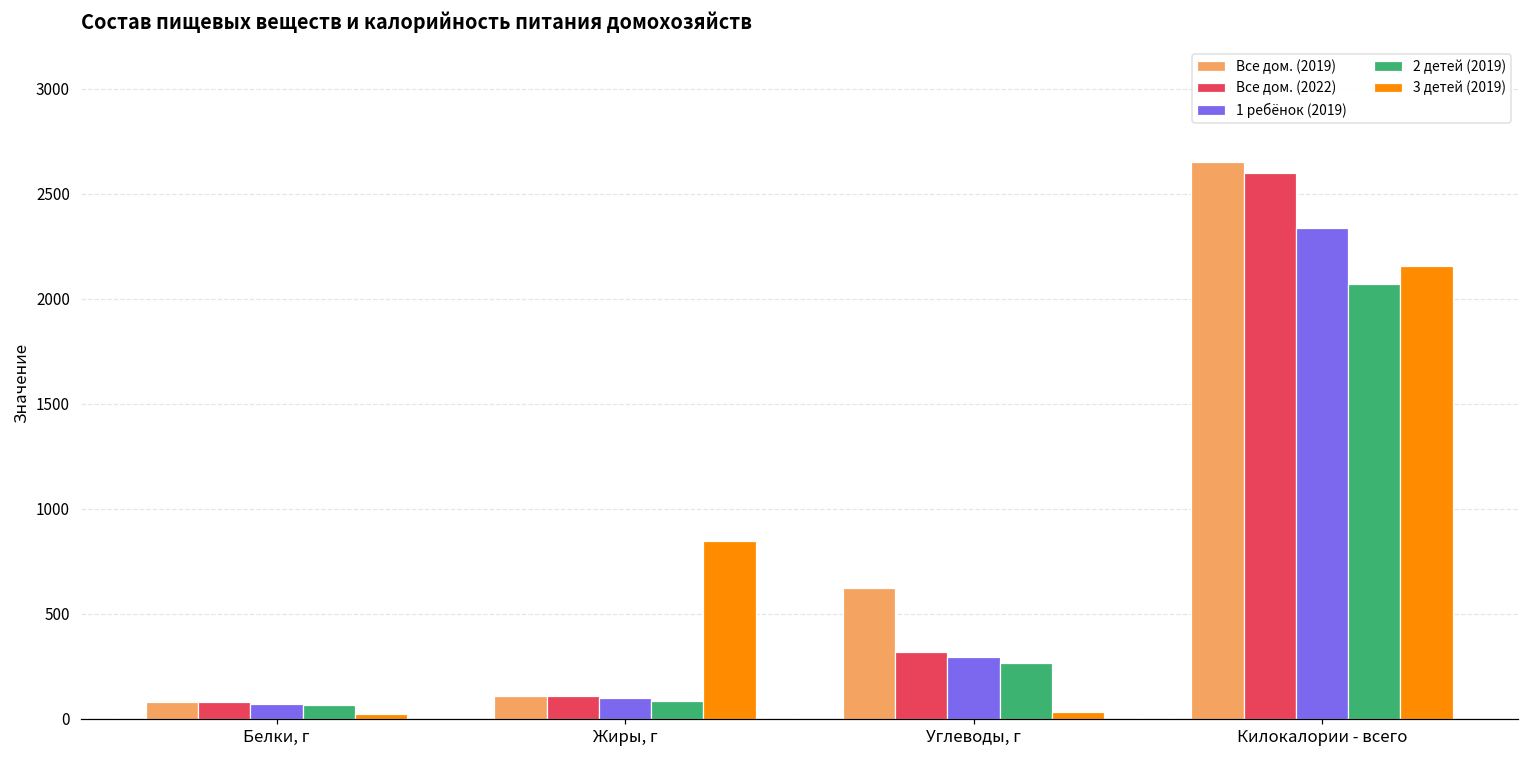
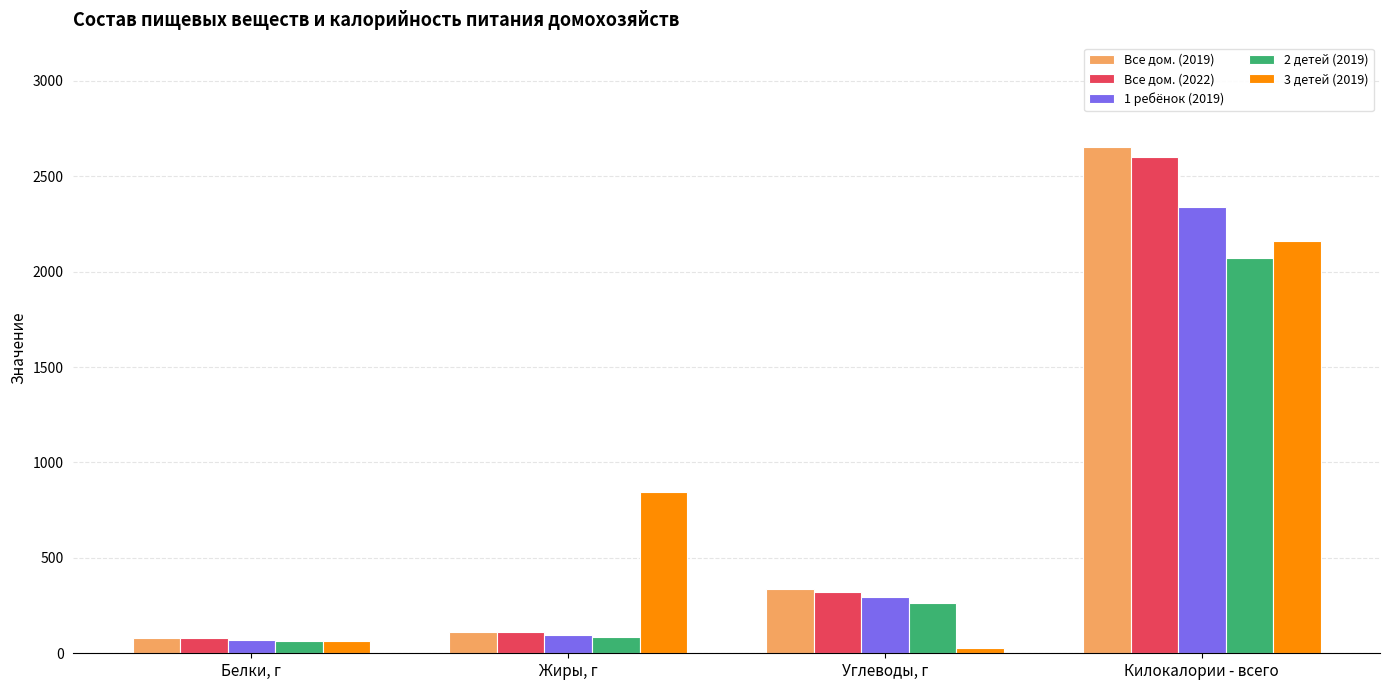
  {
    "Все дом. (2019)": {
      "Белки, г": 80,
      "Жиры, г": 110,
-     "Углеводы, г": 620,
+     "Углеводы, г": 330,
      "Килокалории - всего": 2650
    },
    "Все дом. (2022)": {
      "Белки, г": 80,
      "Жиры, г": 110,
      "Углеводы, г": 320,
      "Килокалории - всего": 2600
    },
    "1 ребёнок (2019)": {
      "Белки, г": 70,
      "Жиры, г": 100,
      "Углеводы, г": 290,
      "Килокалории - всего": 2340
    },
    "2 детей (2019)": {
      "Белки, г": 60,
      "Жиры, г": 80,
      "Углеводы, г": 270,
      "Килокалории - всего": 2070
    },
    "3 детей (2019)": {
-     "Белки, г": 20,
+     "Белки, г": 60,
      "Жиры, г": 850,
      "Углеводы, г": 30,
      "Килокалории - всего": 2160
    }
  }
